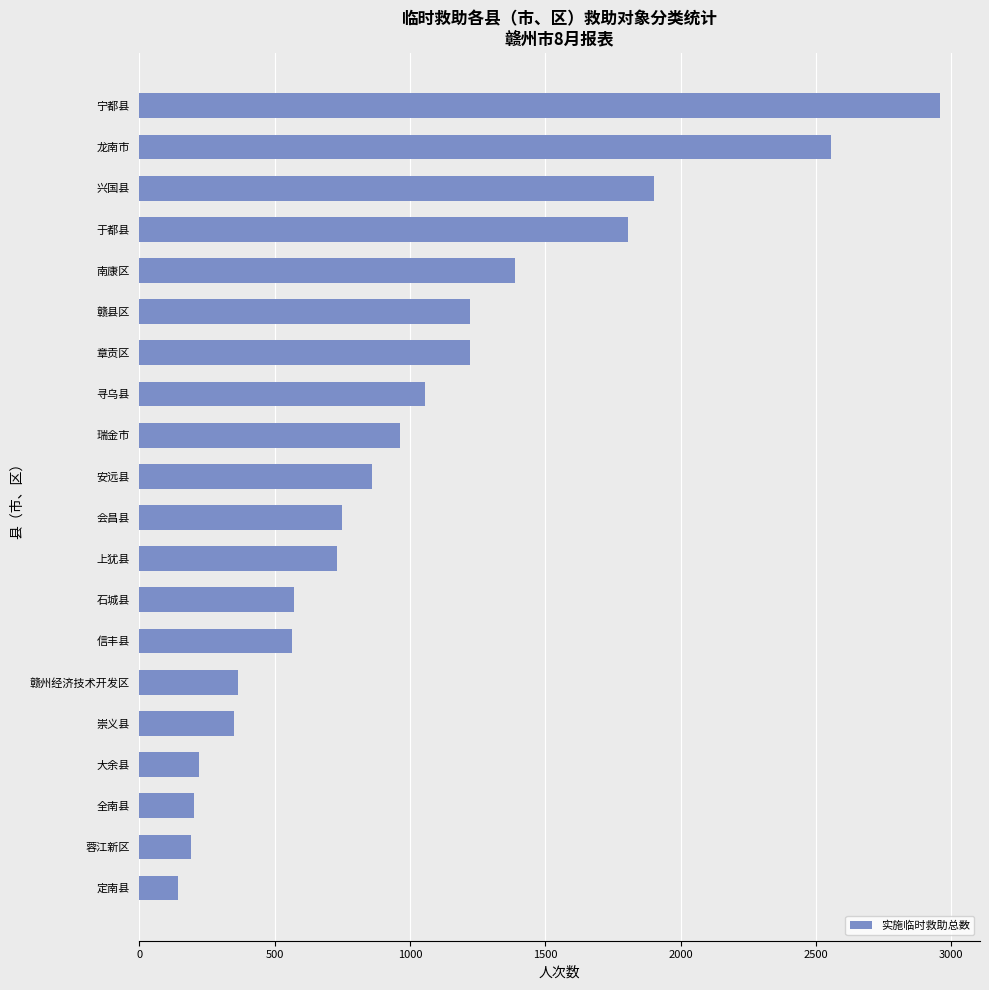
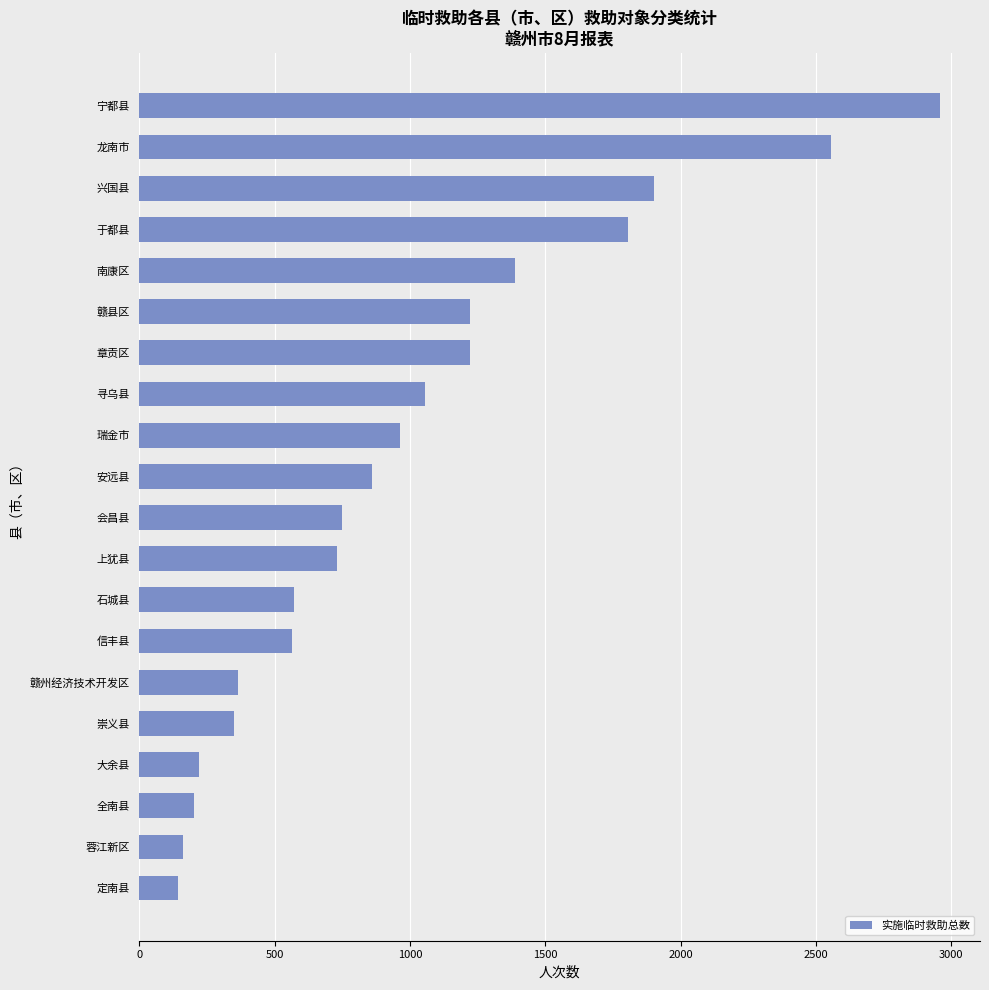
  {
    "宁都县": 2960,
    "龙南市": 2550,
    "兴国县": 1900,
    "于都县": 1810,
    "南康区": 1390,
    "赣县区": 1220,
    "章贡区": 1220,
    "寻乌县": 1050,
    "瑞金市": 960,
    "安远县": 860,
    "会昌县": 750,
    "上犹县": 730,
    "石城县": 570,
    "信丰县": 570,
    "赣州经济技术开发区": 370,
    "崇义县": 350,
    "大余县": 220,
    "全南县": 200,
-   "蓉江新区": 190,
+   "蓉江新区": 160,
    "定南县": 140
  }
